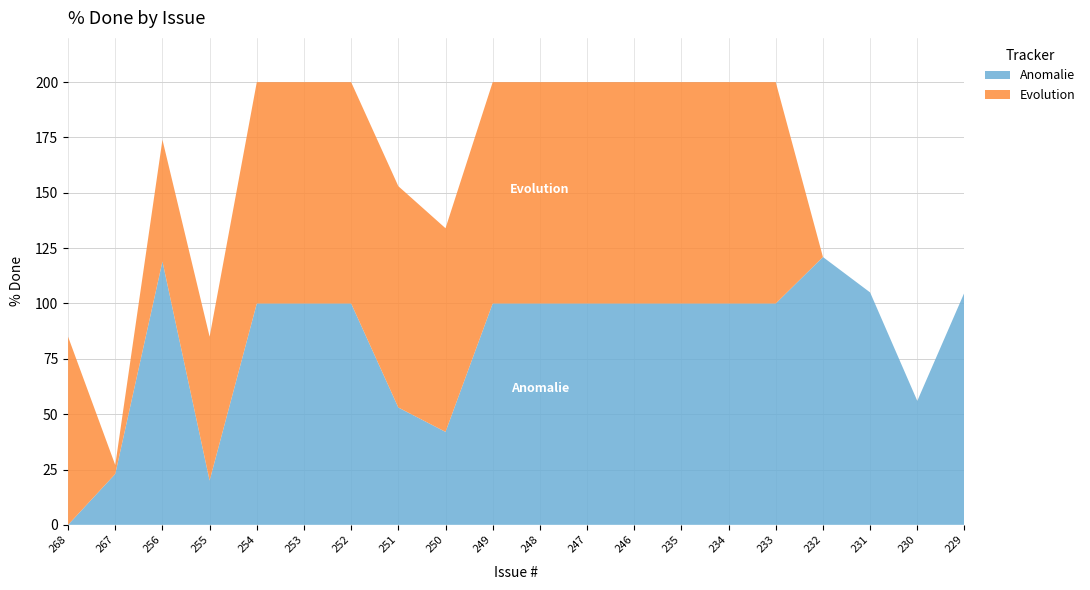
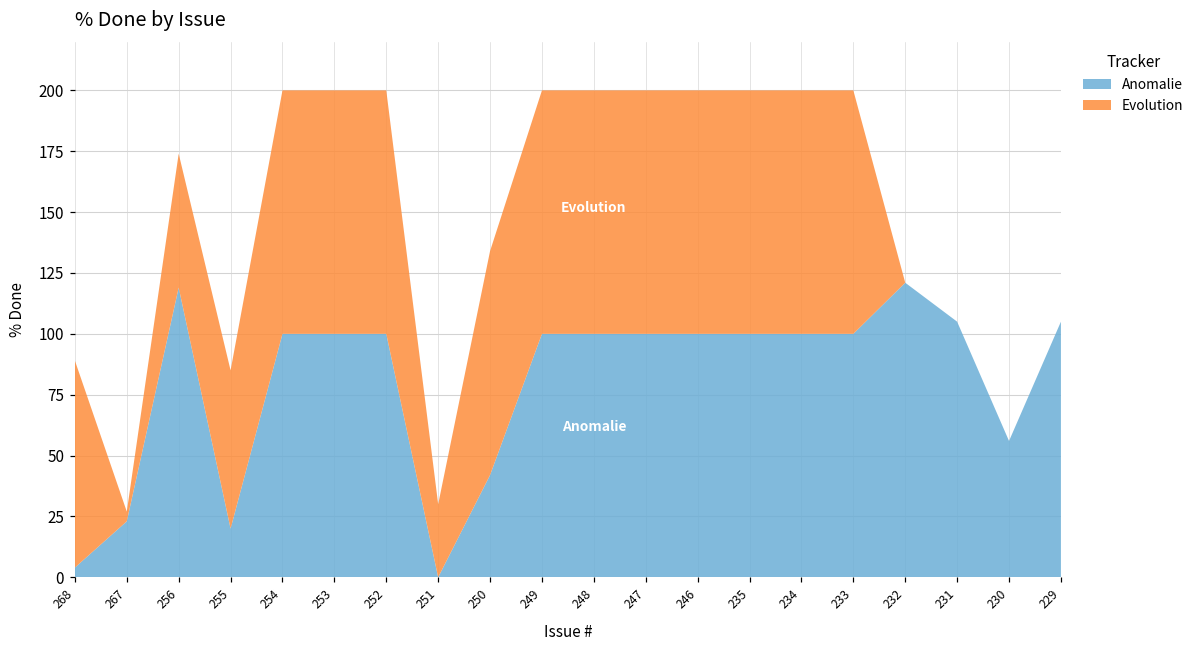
  {
    "Anomalie": {
-     "268": 0,
+     "268": 4,
      "267": 23,
      "256": 119,
      "255": 20,
      "254": 100,
      "253": 100,
      "252": 100,
-     "251": 53,
+     "251": 0,
      "250": 42,
      "249": 100,
      "248": 100,
      "247": 100,
      "246": 100,
      "235": 100,
      "234": 100,
      "233": 100
    },
    "Evolution": {
      "268": 85,
      "267": 4,
      "256": 55,
      "255": 65,
      "254": 100,
      "253": 100,
      "252": 100,
-     "251": 100,
+     "251": 30,
      "250": 92,
      "249": 100,
      "248": 100,
      "247": 100,
      "246": 100,
      "235": 100,
      "234": 100,
      "233": 100
    }
  }
